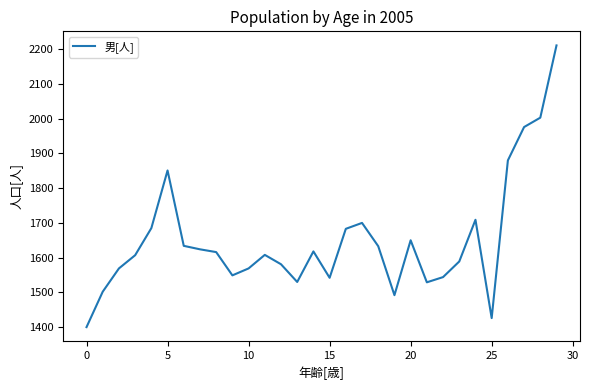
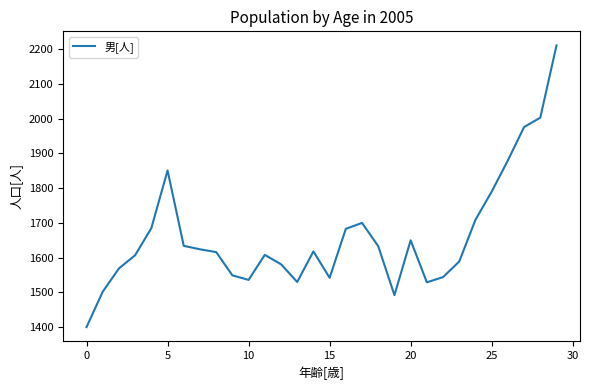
  {
    "0": 1400,
    "5": 1850,
-   "10": 1570,
+   "10": 1540,
    "15": 1540,
    "20": 1650,
-   "25": 1430
+   "25": 1790
  }
